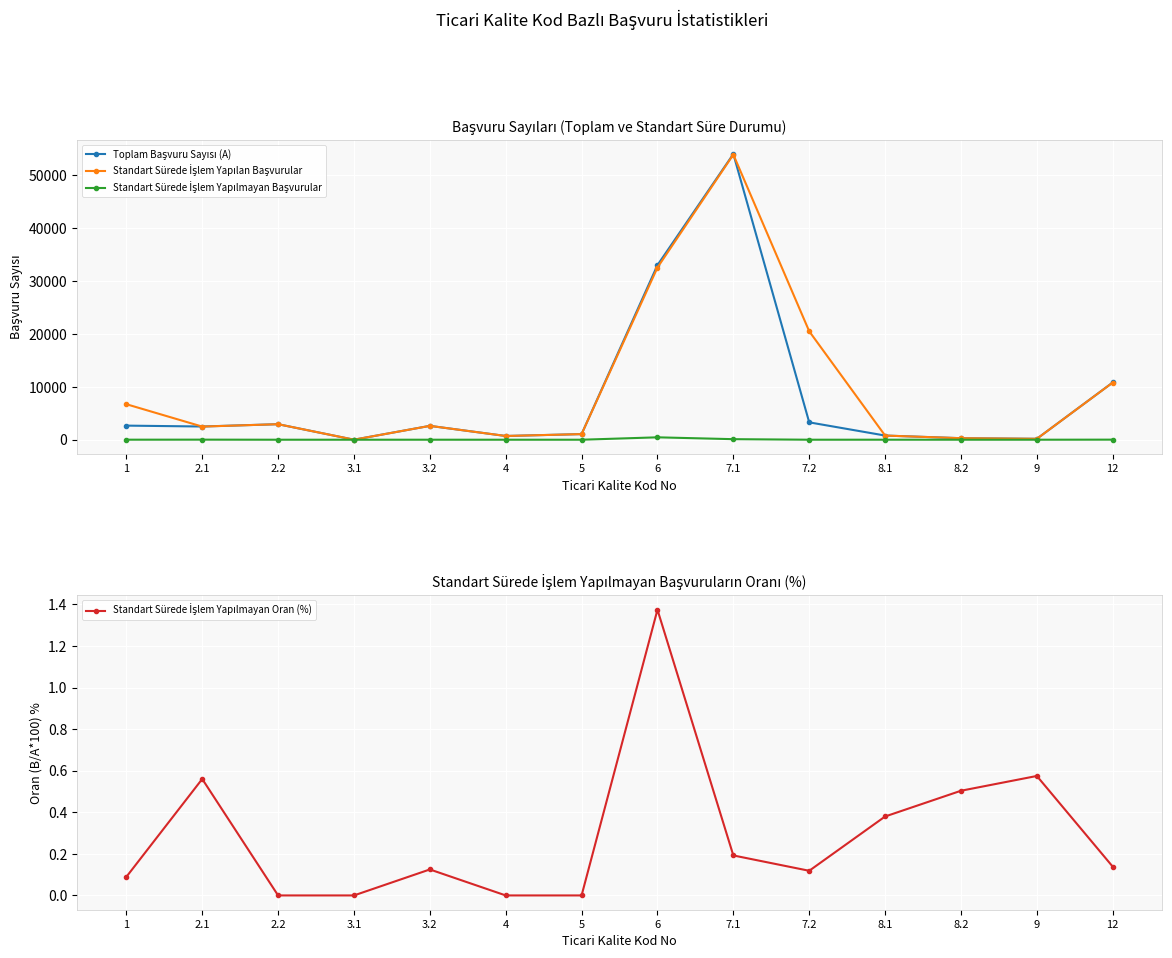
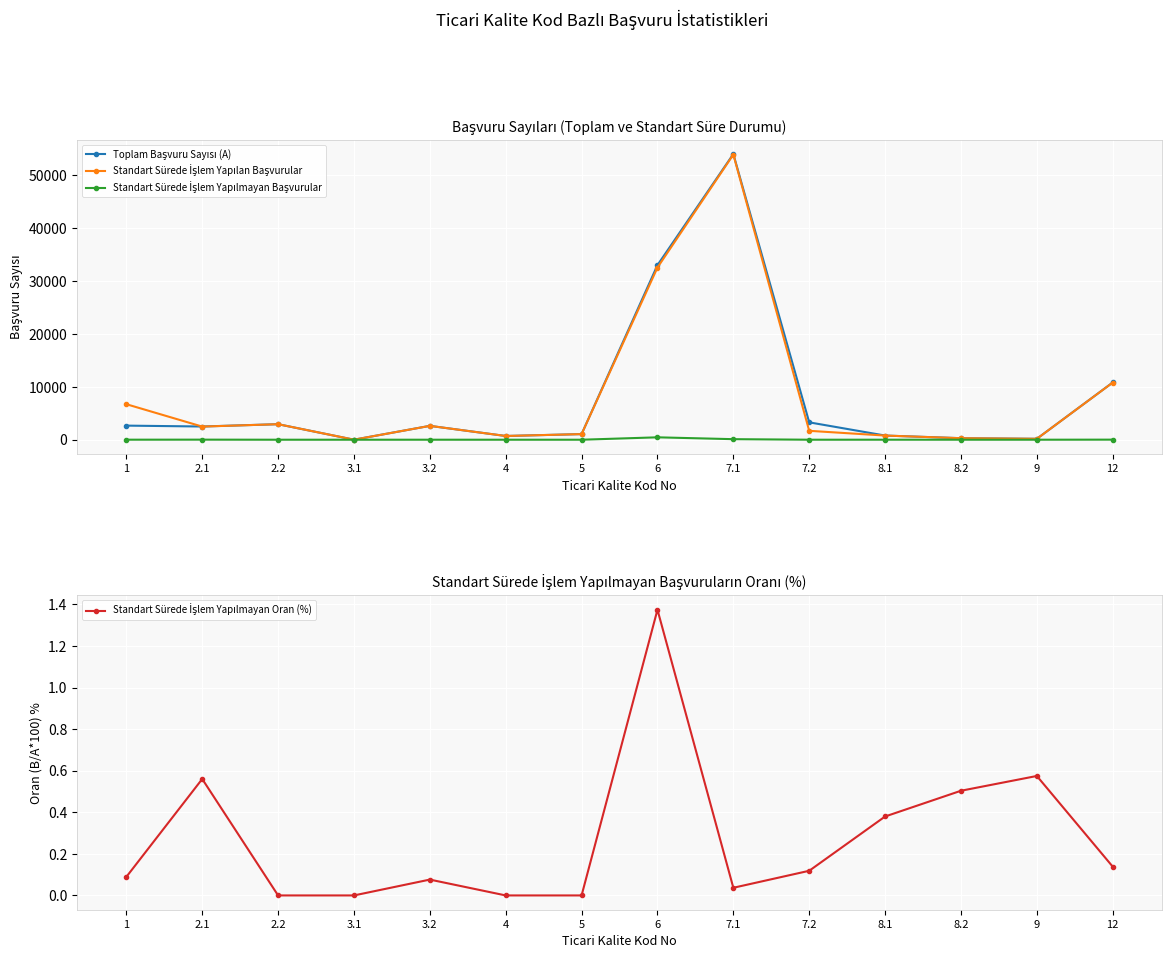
  {
    "Başvuru Sayıları (Toplam ve Standart Süre Durumu)": {
      "Toplam Başvuru Sayısı (A)": {
        "1": 3000,
        "7.2": 3000
      },
      "Standart Sürede İşlem Yapılan Başvurular": {
        "1": 7000,
-       "7.2": 21000
+       "7.2": 2000
      },
      "Standart Sürede İşlem Yapılmayan Başvurular": {
        "1": 0,
        "2.1": 0,
        "2.2": 0,
        "3.2": 0,
        "4": 0,
        "5": 0,
        "6": 0,
        "7.1": 0,
        "7.2": 0,
        "8.1": 0,
        "12": 0
      }
    },
    "Standart Sürede İşlem Yapılmayan Başvuruların Oranı (%)": {
      "1": 0.09,
      "2.1": 0.56,
      "2.2": 0.00,
      "3.1": 0.00,
-     "3.2": 0.12,
+     "3.2": 0.08,
      "4": 0.00,
      "5": 0.00,
      "6": 1.37,
-     "7.1": 0.19,
+     "7.1": 0.04,
      "7.2": 0.12,
      "8.1": 0.38,
      "8.2": 0.50,
      "9": 0.57,
      "12": 0.14
    }
  }
